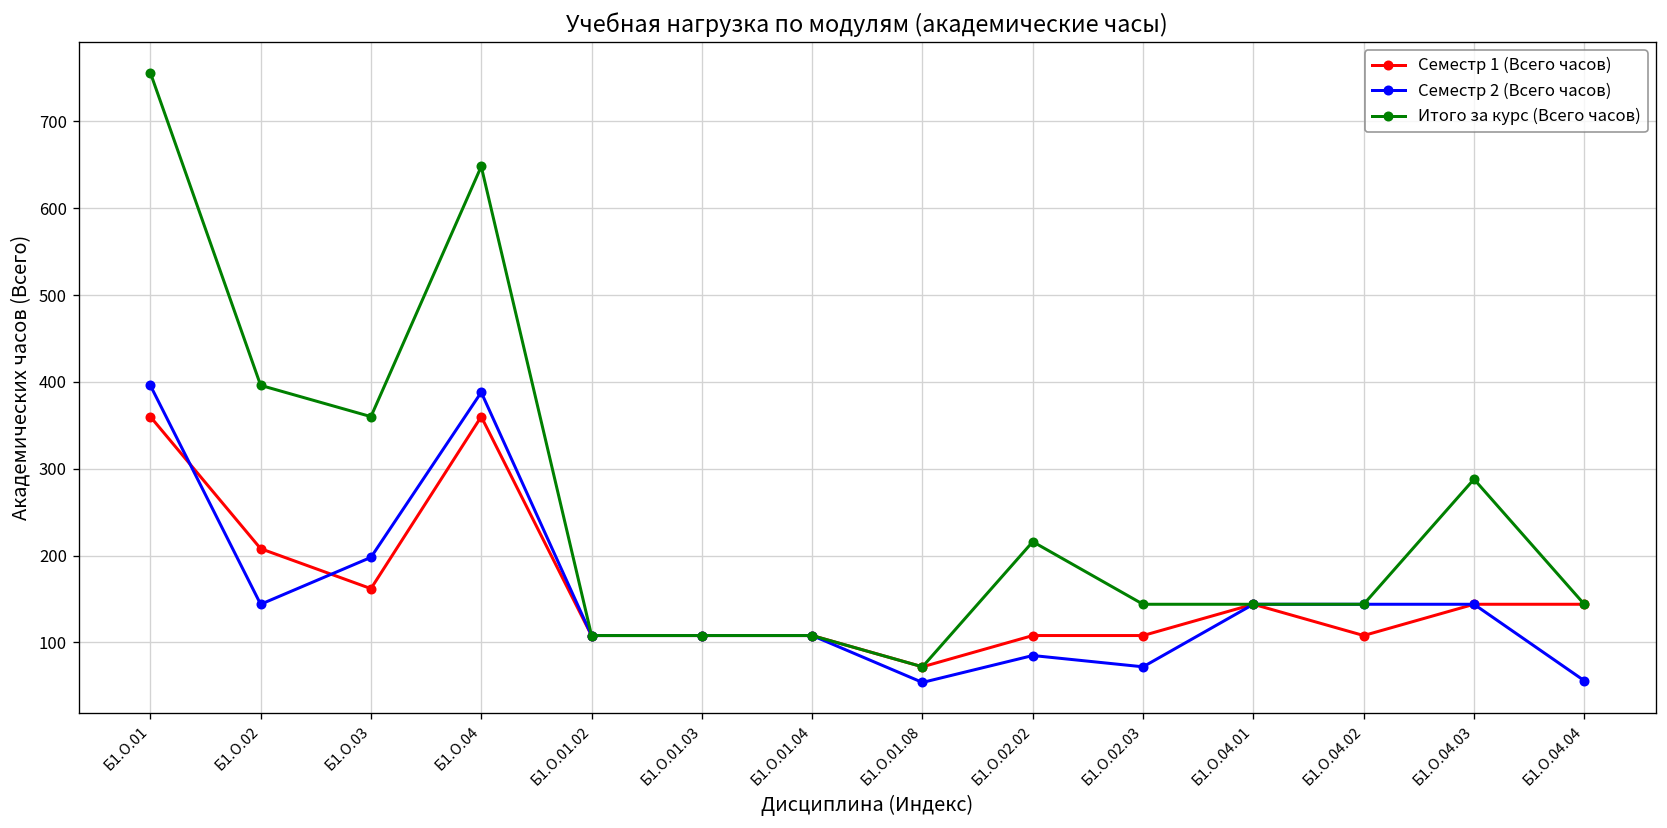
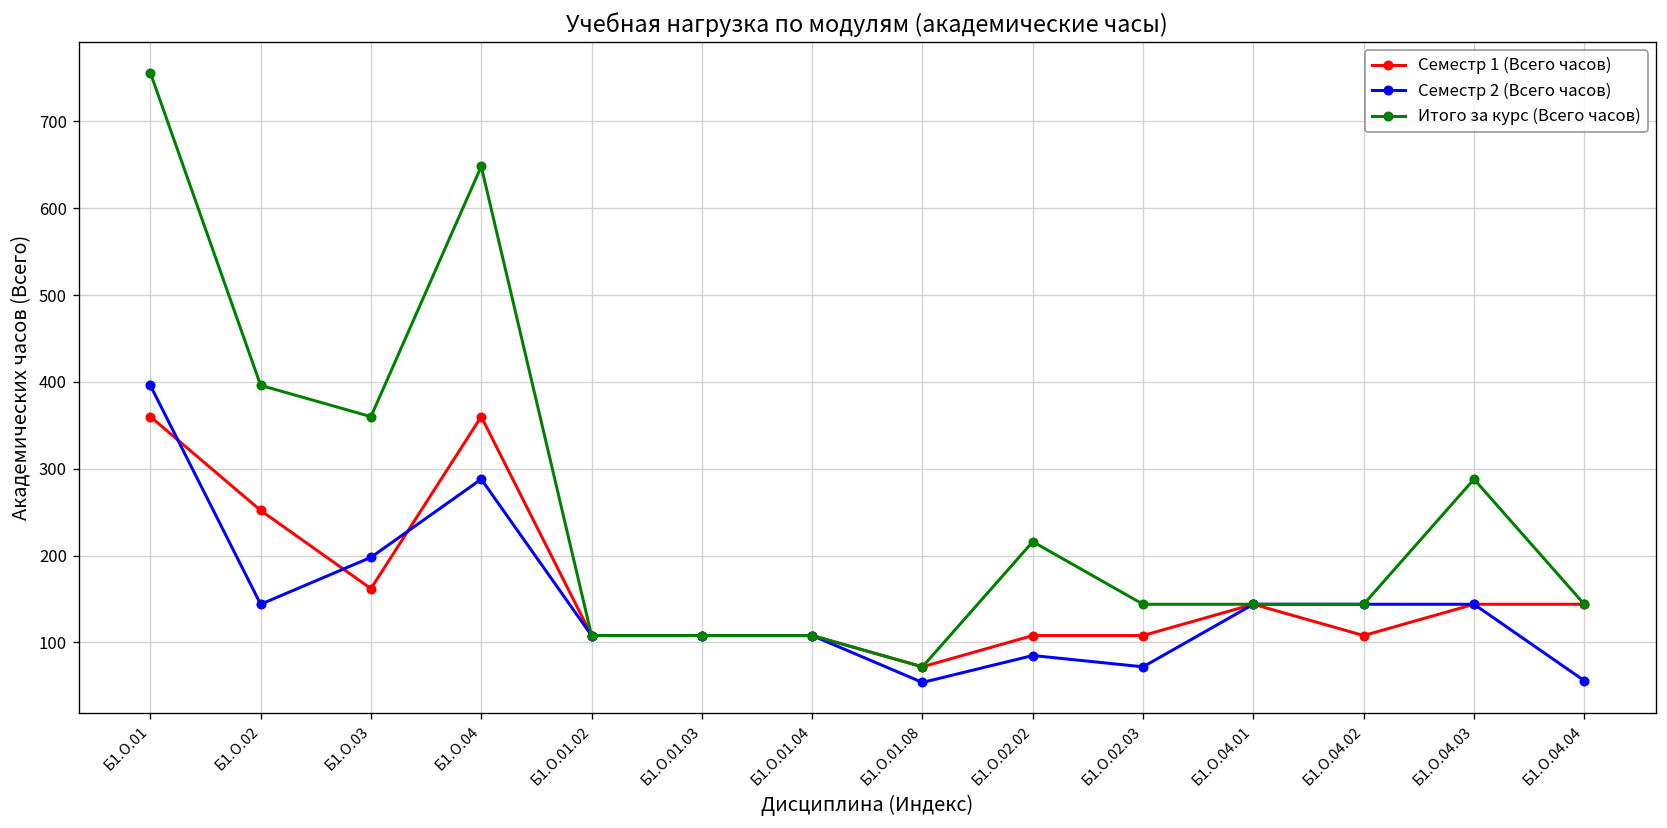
  {
    "Семестр 1 (Всего часов)": {
      "Б1.О.01": 360,
-     "Б1.О.02": 210,
+     "Б1.О.02": 250,
      "Б1.О.03": 160,
      "Б1.О.04": 360,
      "Б1.О.02.02": 110,
      "Б1.О.02.03": 110,
      "Б1.О.04.02": 110
    },
    "Семестр 2 (Всего часов)": {
      "Б1.О.01": 400,
      "Б1.О.02": 140,
      "Б1.О.03": 200,
-     "Б1.О.04": 390,
+     "Б1.О.04": 290,
      "Б1.О.01.08": 50,
      "Б1.О.02.02": 90,
      "Б1.О.02.03": 70,
      "Б1.О.04.04": 60
    },
    "Итого за курс (Всего часов)": {
      "Б1.О.01": 760,
      "Б1.О.02": 400,
      "Б1.О.03": 360,
      "Б1.О.04": 650,
      "Б1.О.02.02": 220,
      "Б1.О.02.03": 140,
      "Б1.О.04.03": 290
    }
  }
